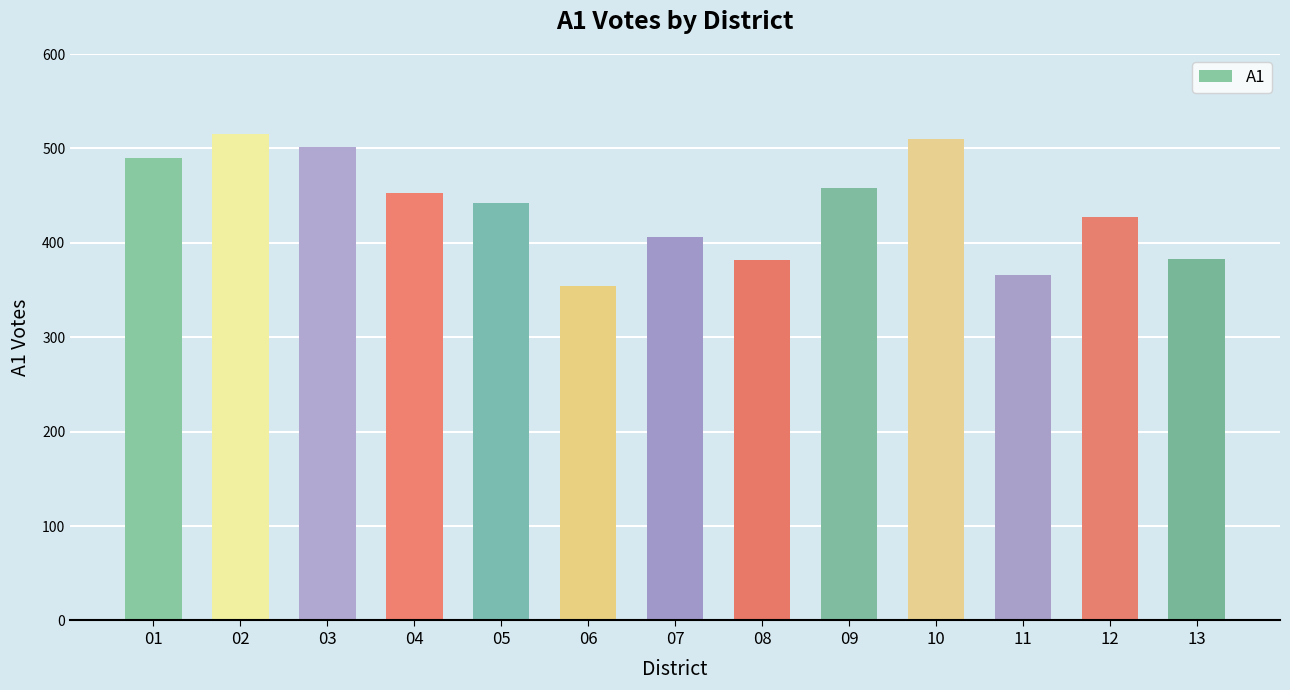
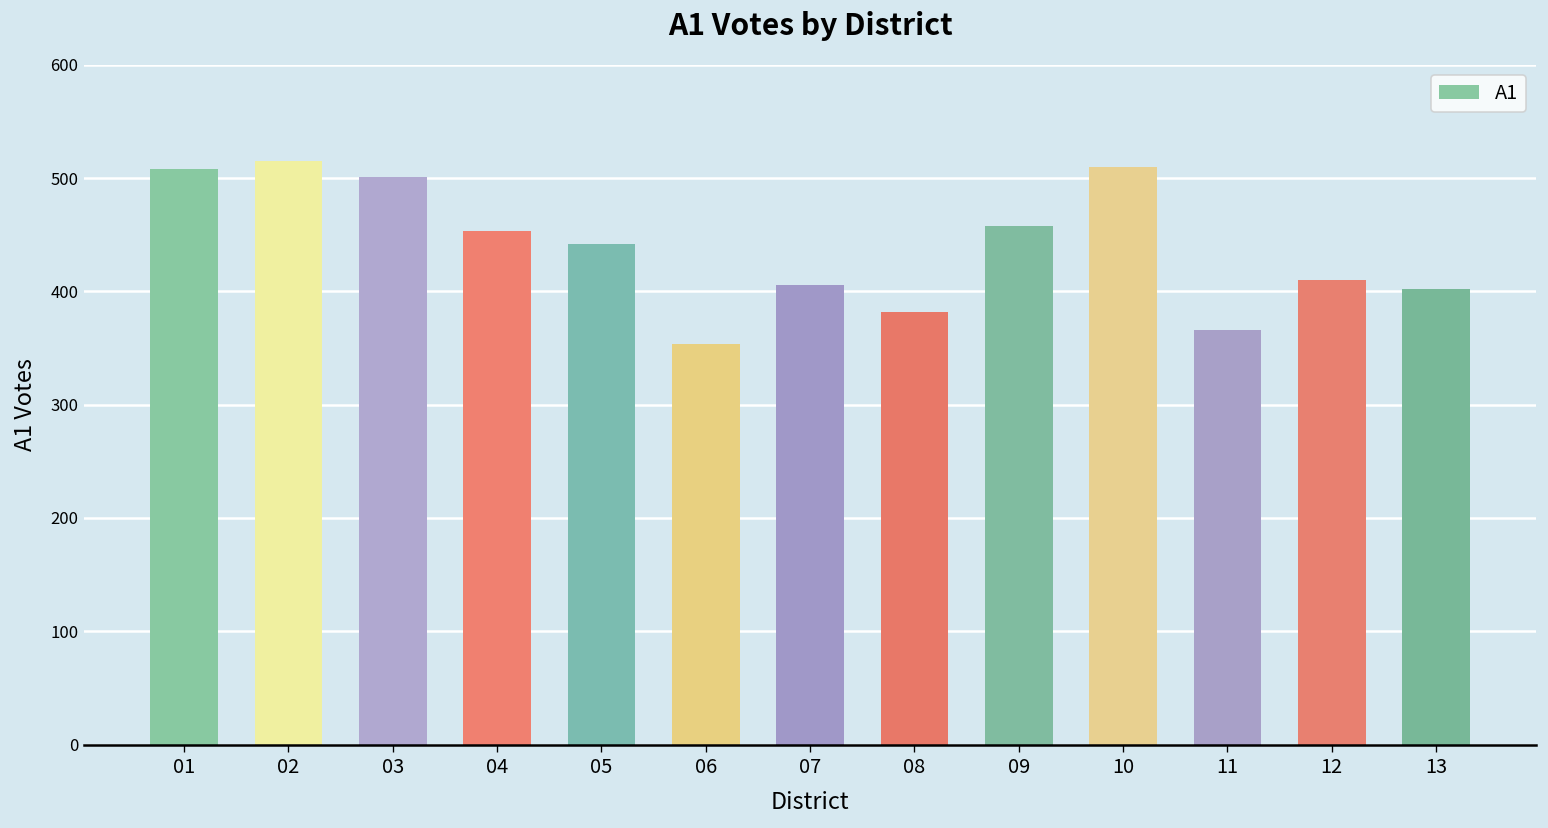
  {
-   "01": 490,
+   "01": 510,
    "02": 520,
    "03": 500,
    "04": 450,
    "05": 440,
    "06": 350,
    "07": 410,
    "08": 380,
    "09": 460,
    "10": 510,
    "11": 370,
-   "12": 430,
-   "13": 380
+   "12": 410,
+   "13": 400
  }
